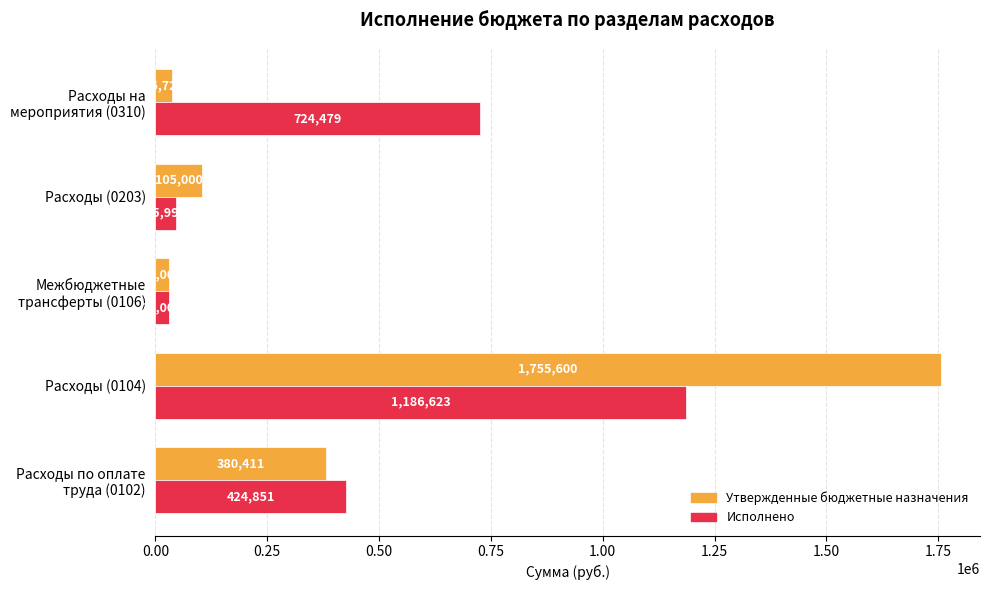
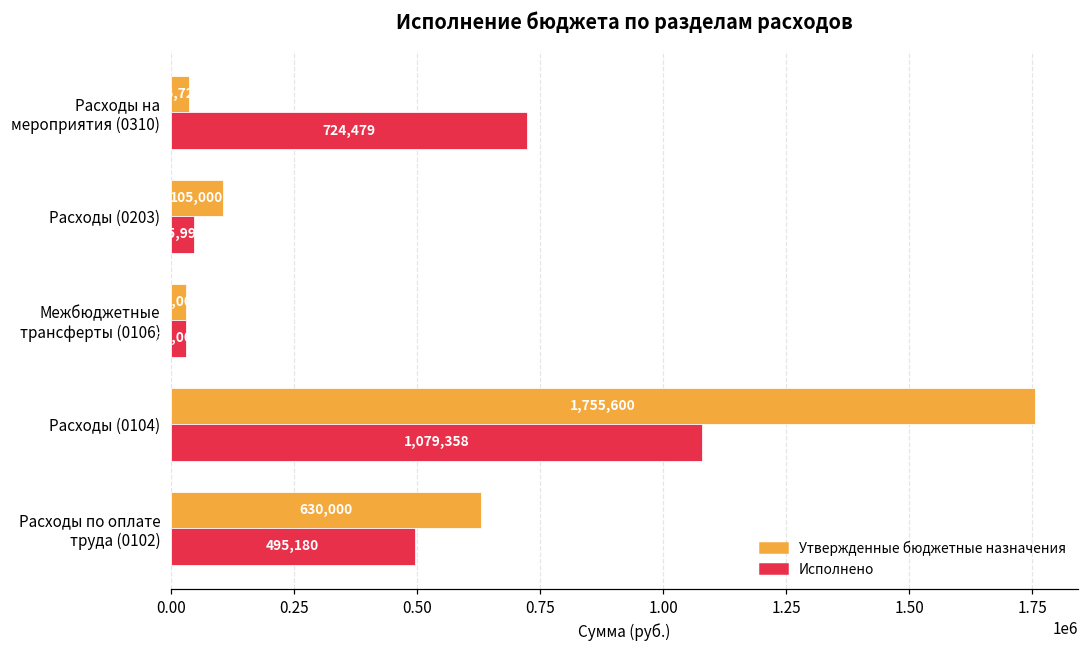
  {
    "Утвержденные бюджетные назначения": {
      "Расходы (0203)": "105,000",
      "Расходы (0104)": "1,755,600",
-     "Расходы по оплате труда (0102)": "380,411"
+     "Расходы по оплате труда (0102)": "630,000"
    },
    "Исполнено": {
      "Расходы на мероприятия (0310)": "724,479",
-     "Расходы (0104)": "1,186,623",
-     "Расходы по оплате труда (0102)": "424,851"
+     "Расходы (0104)": "1,079,358",
+     "Расходы по оплате труда (0102)": "495,180"
    }
  }
